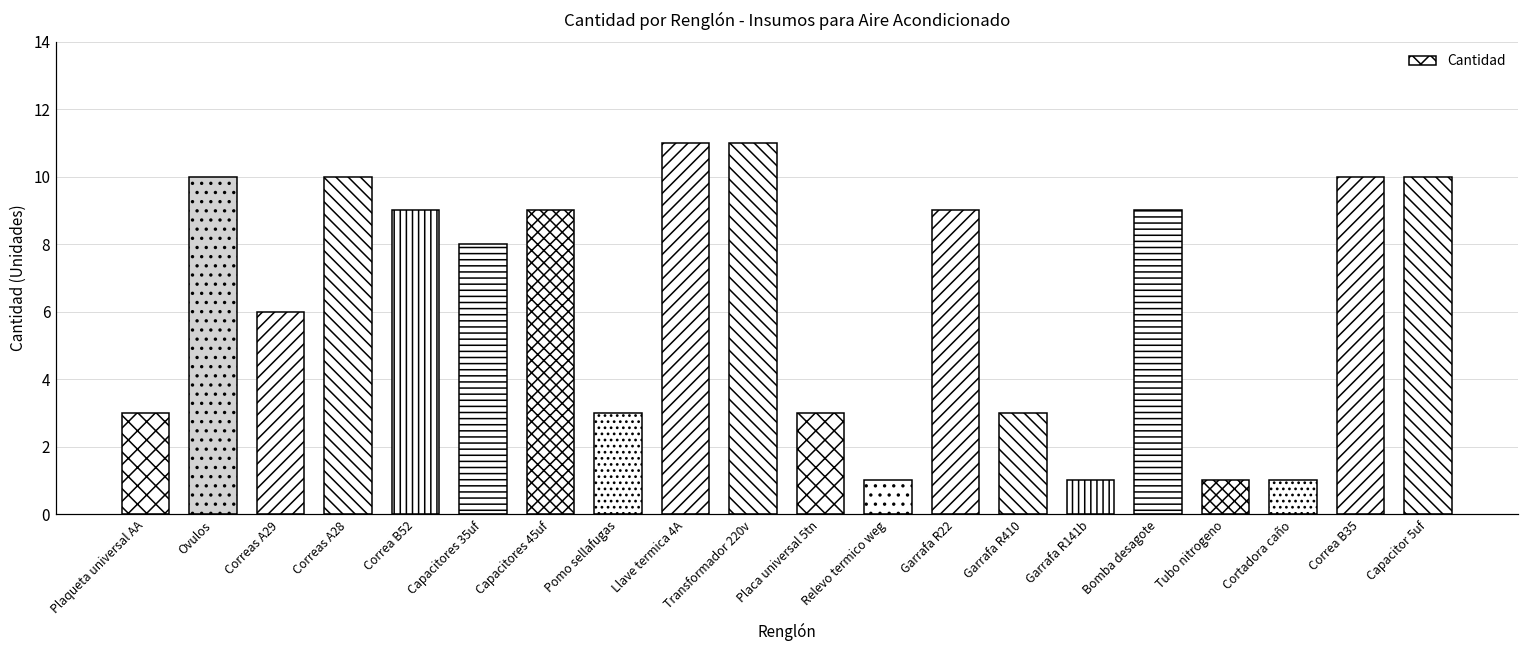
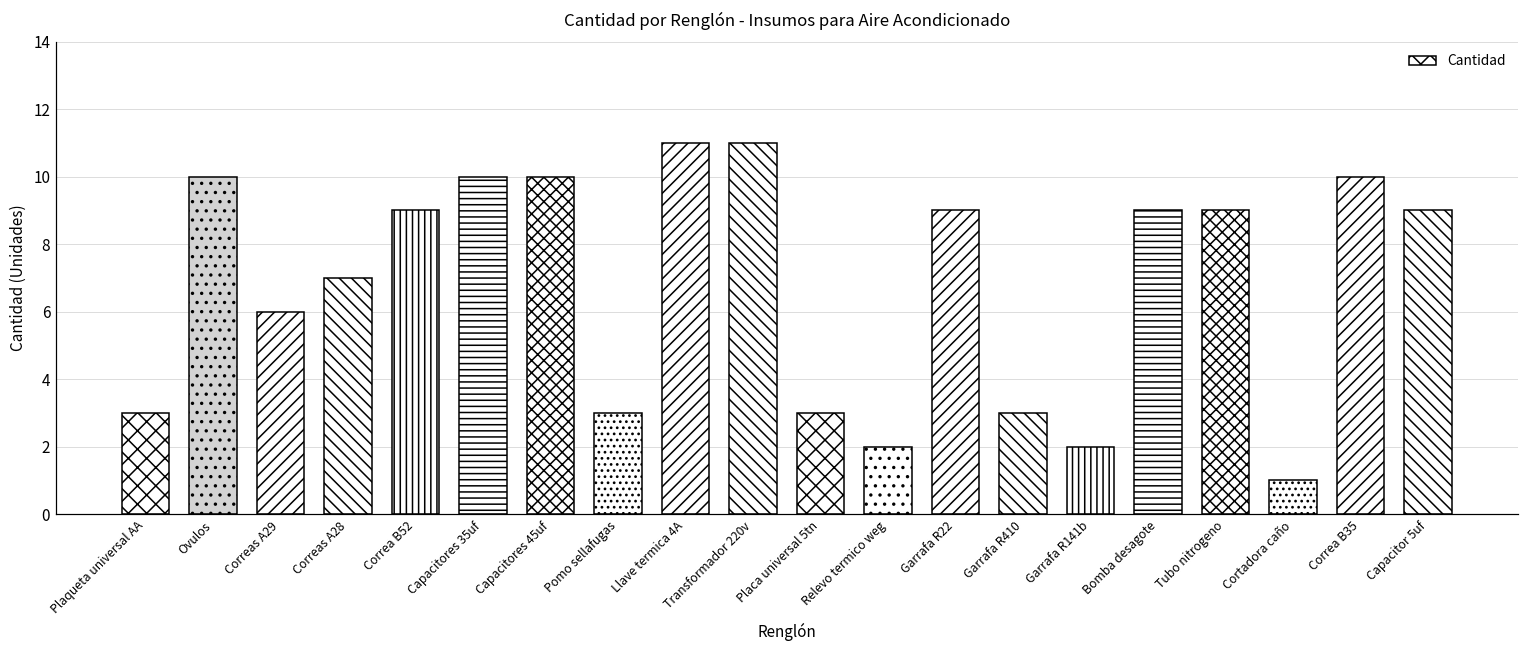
  {
    "Plaqueta universal AA": 3,
    "Ovulos": 10,
    "Correas A29": 6,
-   "Correas A28": 10,
+   "Correas A28": 7,
    "Correa B52": 9,
-   "Capacitores 35uf": 8,
-   "Capacitores 45uf": 9,
+   "Capacitores 35uf": 10,
+   "Capacitores 45uf": 10,
    "Pomo sellafugas": 3,
    "Llave termica 4A": 11,
    "Transformador 220v": 11,
    "Placa universal 5tn": 3,
-   "Relevo termico weg": 1,
+   "Relevo termico weg": 2,
    "Garrafa R22": 9,
    "Garrafa R410": 3,
-   "Garrafa R141b": 1,
+   "Garrafa R141b": 2,
    "Bomba desagote": 9,
-   "Tubo nitrogeno": 1,
+   "Tubo nitrogeno": 9,
    "Cortadora caño": 1,
    "Correa B35": 10,
-   "Capacitor 5uf": 10
+   "Capacitor 5uf": 9
  }
